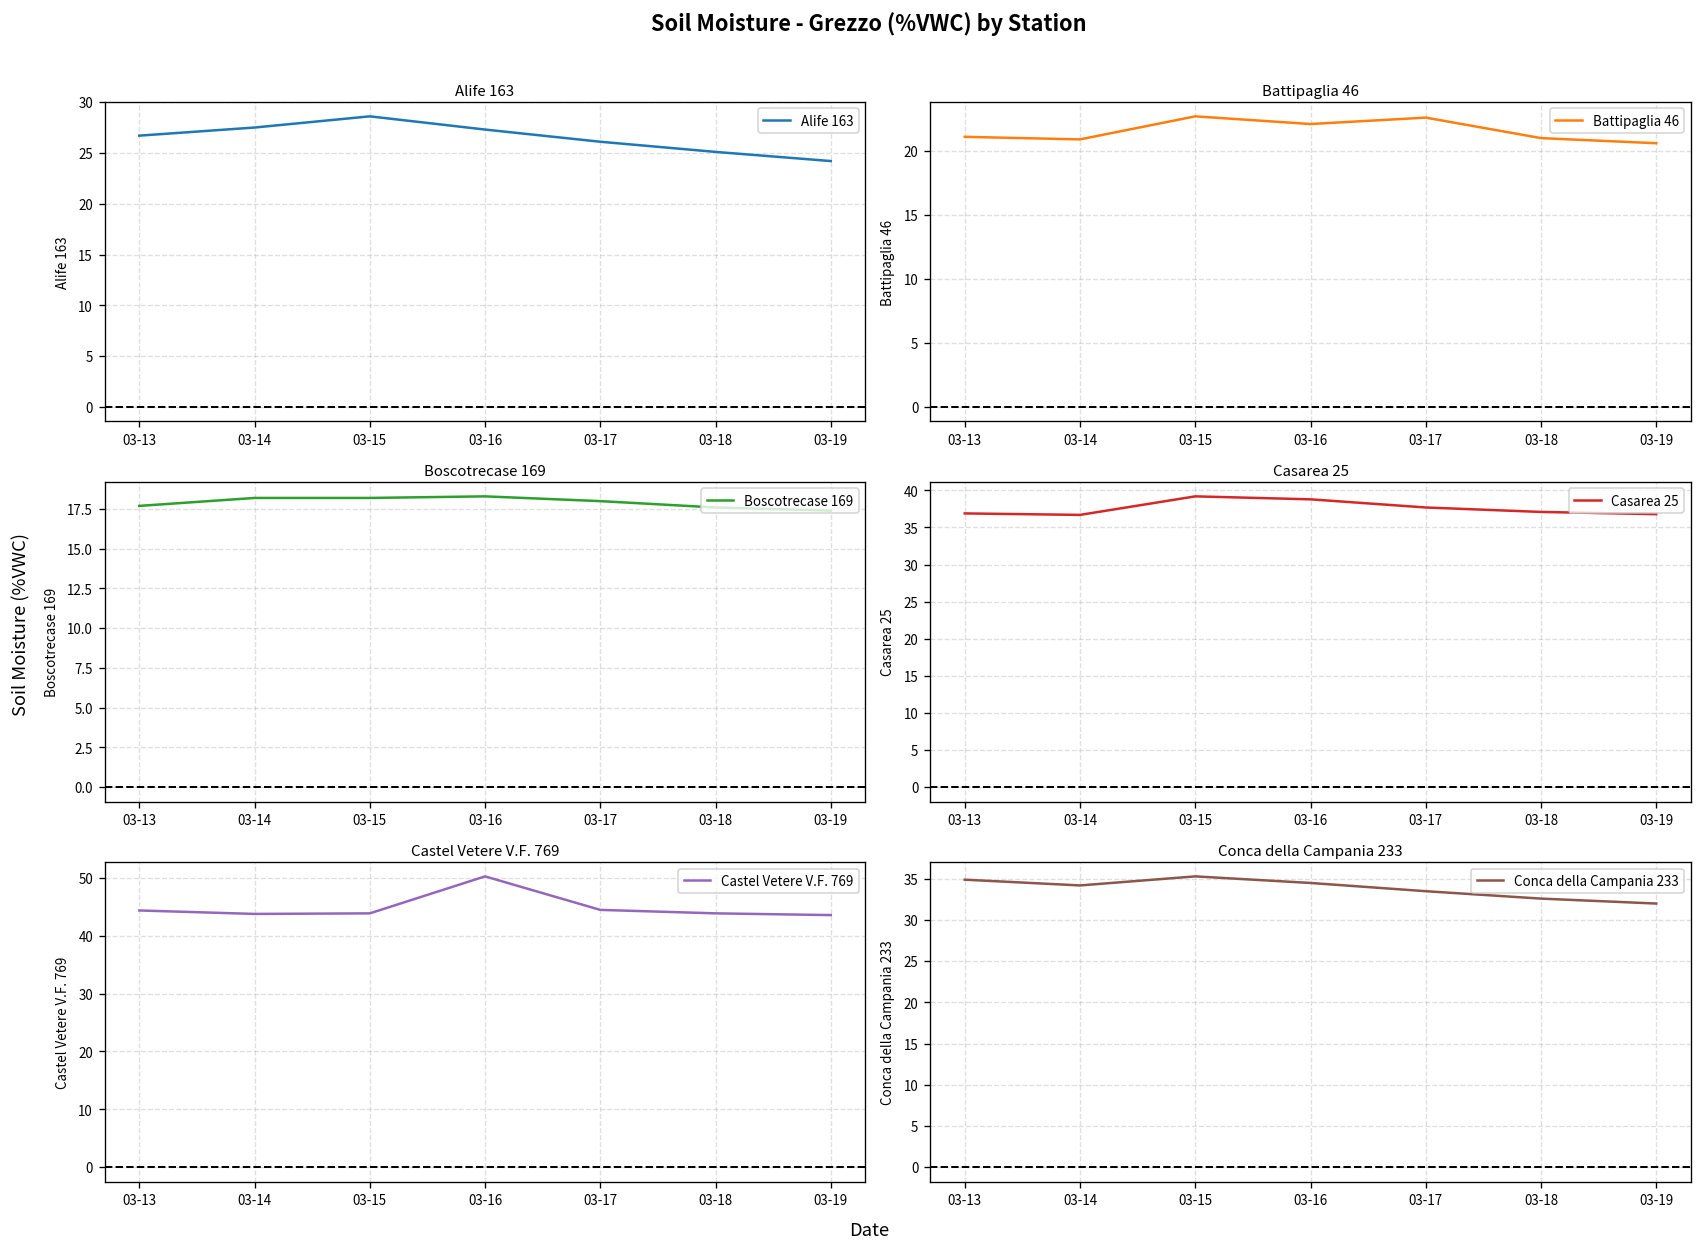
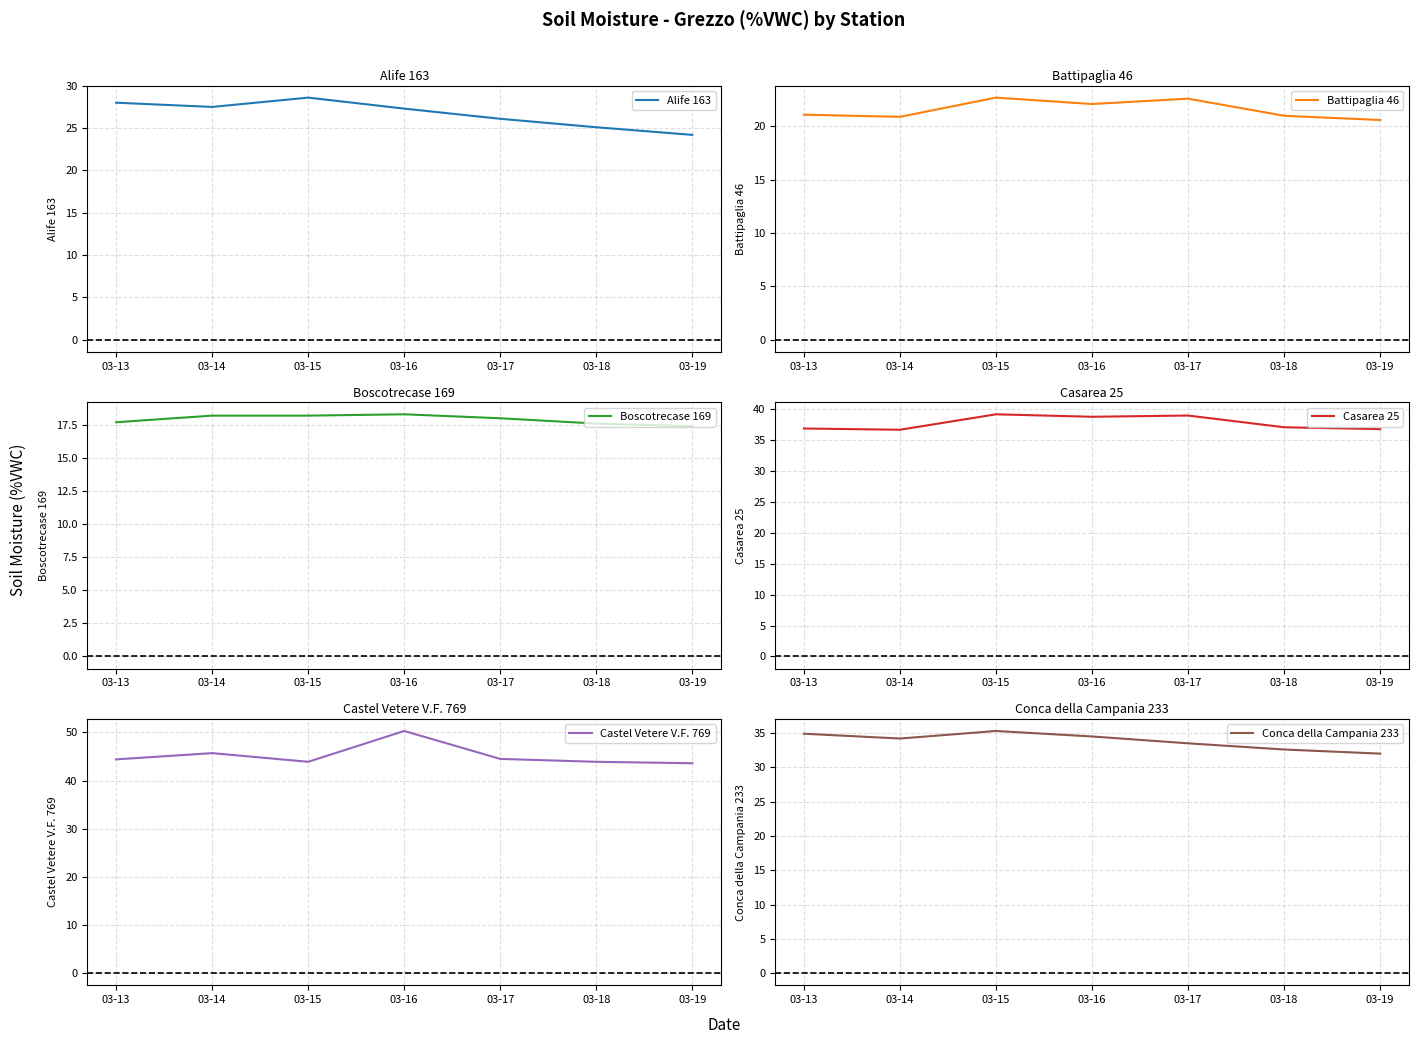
  {
    "Alife 163": {
-     "03-13": 27,
+     "03-13": 28,
      "03-14": 28,
      "03-15": 29,
      "03-16": 27,
      "03-17": 26,
      "03-18": 25,
      "03-19": 24
    },
    "Battipaglia 46": {
      "03-13": 21.1,
      "03-14": 20.9,
      "03-15": 22.7,
      "03-16": 22.1,
      "03-17": 22.6,
      "03-18": 21.0,
      "03-19": 20.6
    },
    "Boscotrecase 169": {
      "03-13": 17.7,
      "03-14": 18.2,
      "03-15": 18.2,
      "03-16": 18.3,
      "03-17": 18.0
    },
    "Casarea 25": {
      "03-13": 37,
      "03-14": 37,
      "03-15": 39,
      "03-16": 39,
-     "03-17": 38,
+     "03-17": 39,
      "03-18": 37,
      "03-19": 37
    },
    "Castel Vetere V.F. 769": {
      "03-13": 44,
-     "03-14": 44,
+     "03-14": 46,
      "03-15": 44,
      "03-16": 50,
      "03-17": 45,
      "03-18": 44,
      "03-19": 44
    },
    "Conca della Campania 233": {
      "03-13": 35,
      "03-14": 34,
      "03-15": 35,
      "03-16": 35,
      "03-17": 34,
      "03-18": 33,
      "03-19": 32
    }
  }
